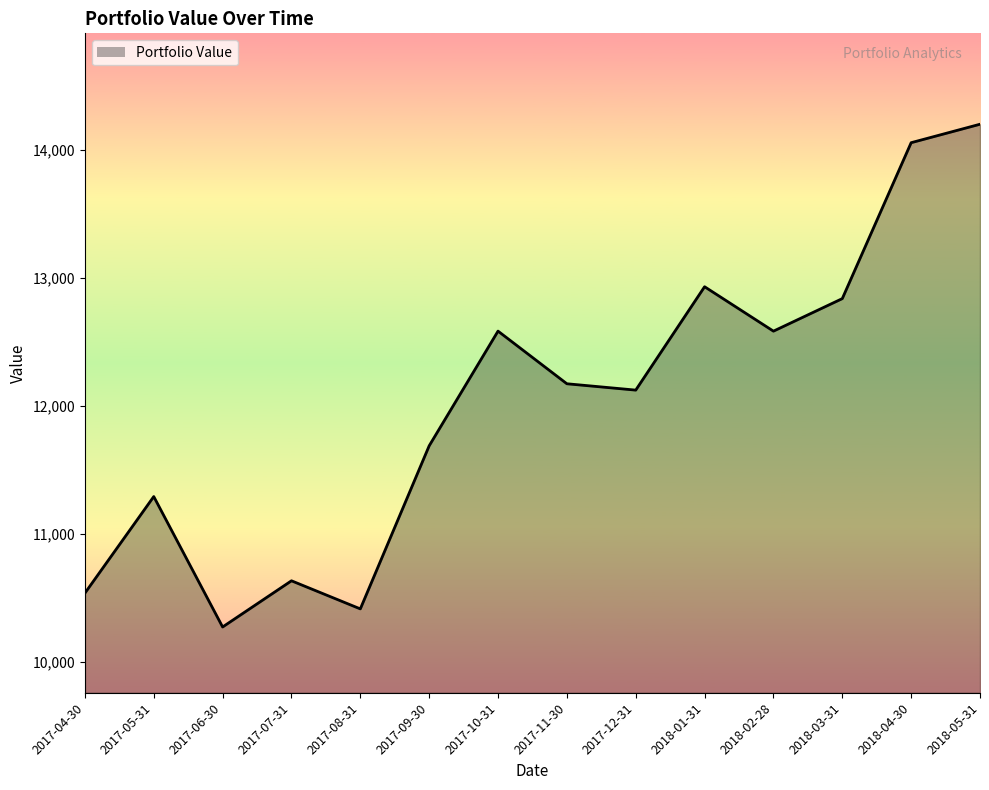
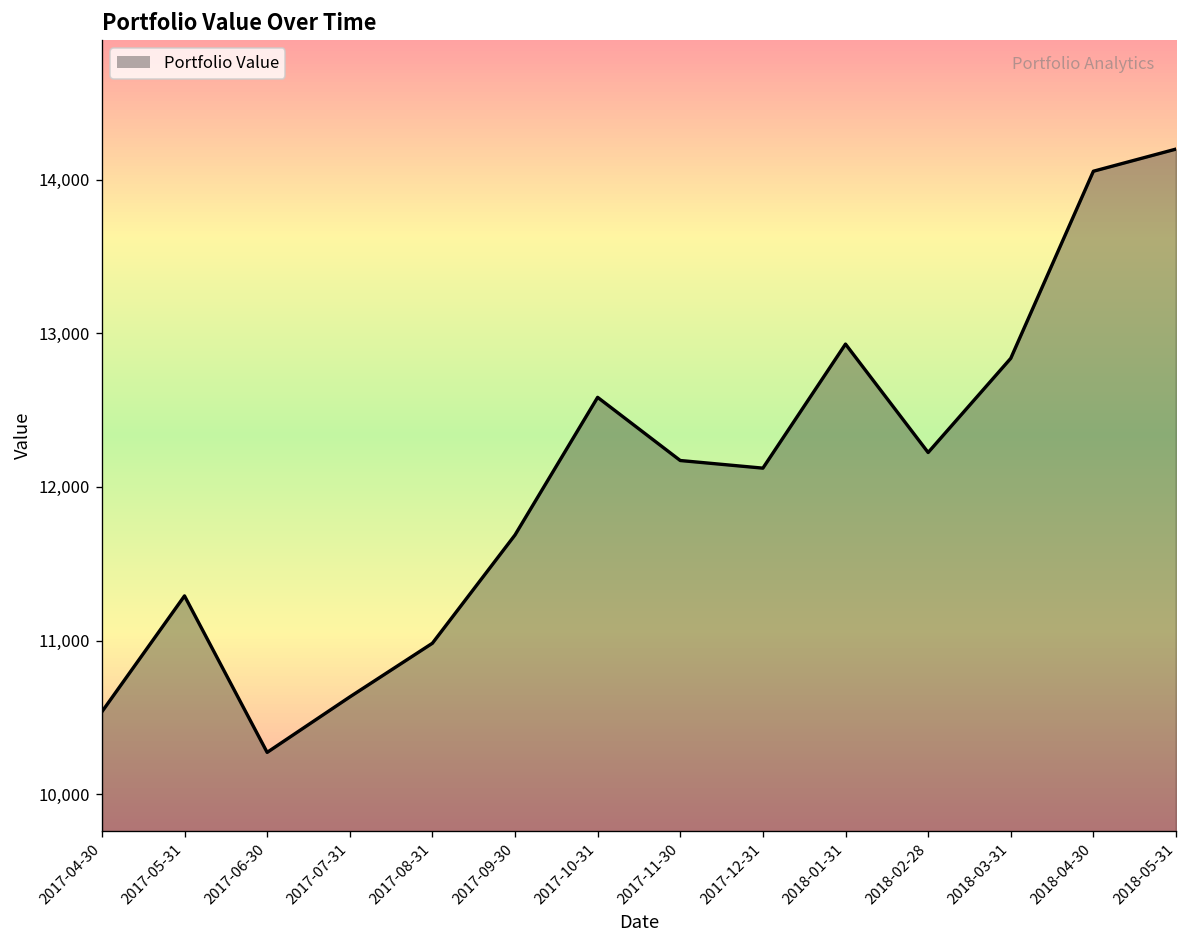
  {
    "2017-04-30": "10,540",
    "2017-05-31": "11,290",
    "2017-06-30": "10,270",
    "2017-07-31": "10,630",
-   "2017-08-31": "10,410",
+   "2017-08-31": "10,980",
    "2017-09-30": "11,690",
    "2017-10-31": "12,580",
    "2017-11-30": "12,170",
    "2017-12-31": "12,120",
    "2018-01-31": "12,930",
-   "2018-02-28": "12,580",
+   "2018-02-28": "12,220",
    "2018-03-31": "12,840",
    "2018-04-30": "14,050",
    "2018-05-31": "14,200"
  }
